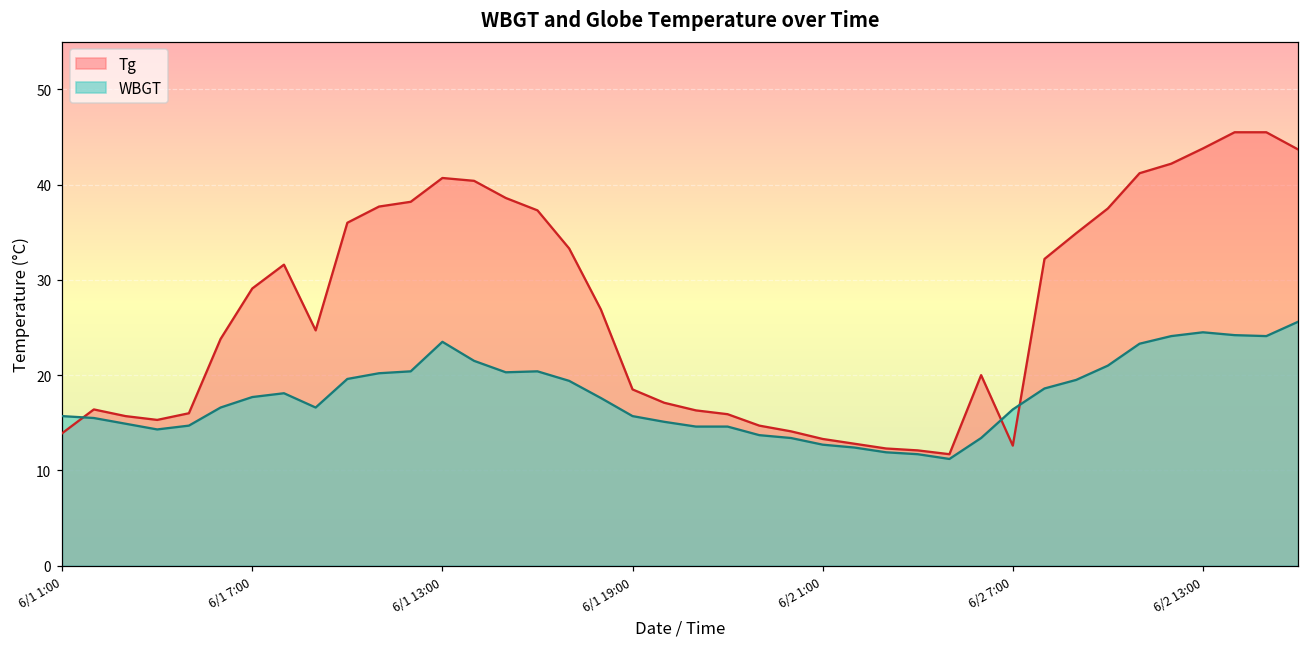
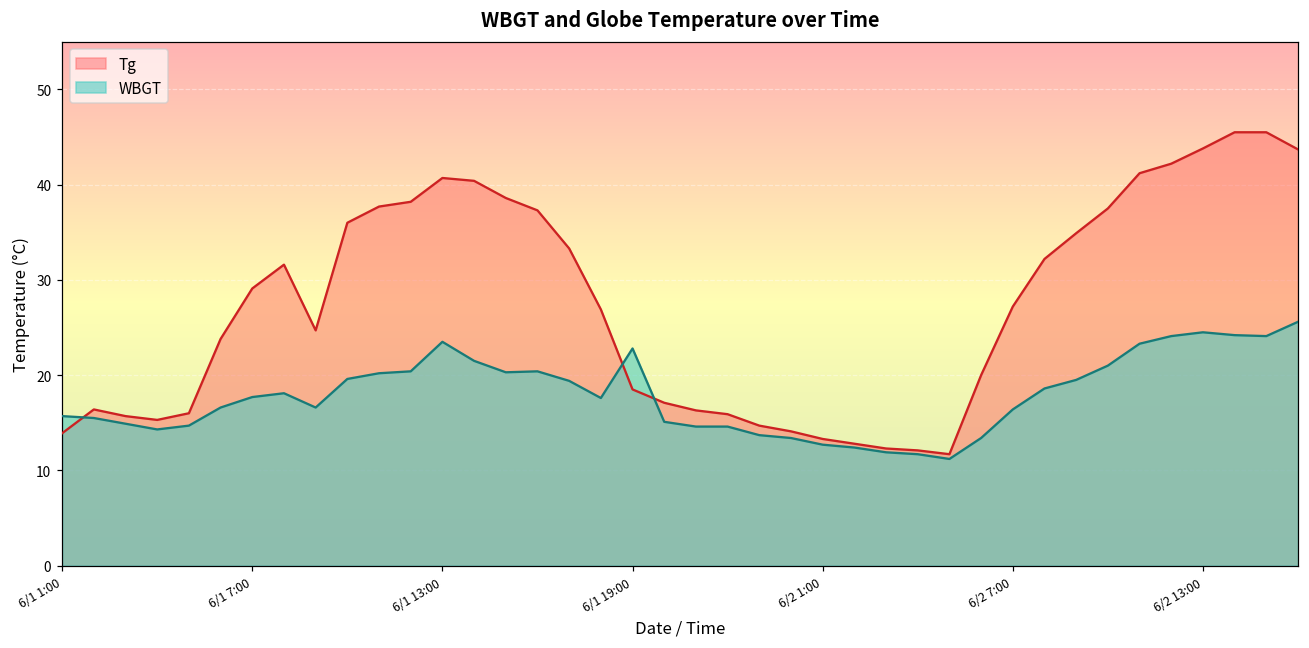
  {
    "Tg": {
      "6/1 1:00": 14,
      "6/1 7:00": 29,
      "6/1 13:00": 41,
      "6/1 19:00": 19,
      "6/2 1:00": 13,
-     "6/2 7:00": 13,
+     "6/2 7:00": 27,
      "6/2 13:00": 44
    },
    "WBGT": {
      "6/1 1:00": 16,
      "6/1 7:00": 18,
      "6/1 13:00": 24,
-     "6/1 19:00": 16,
+     "6/1 19:00": 23,
      "6/2 1:00": 13,
      "6/2 7:00": 16,
      "6/2 13:00": 25
    }
  }
